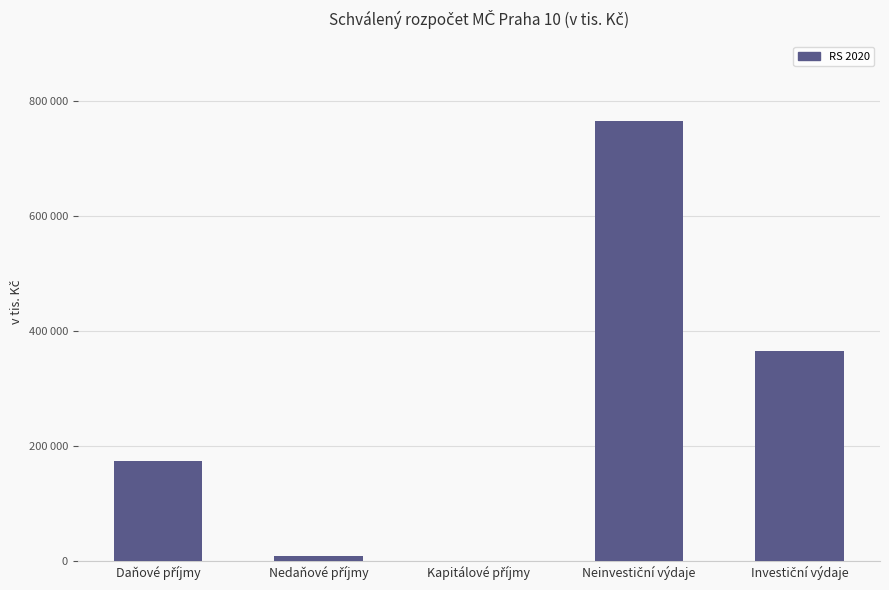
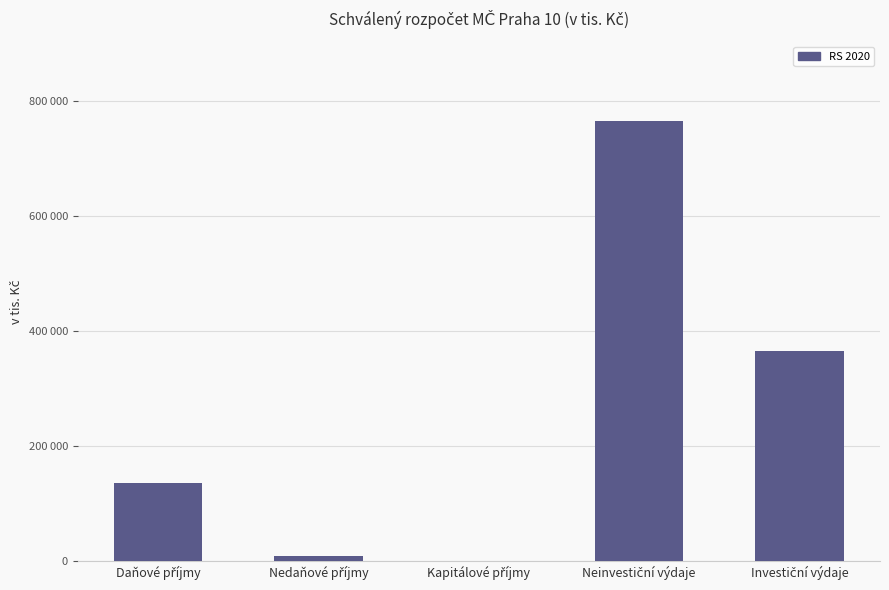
  {
-   "Daňové příjmy": 170000,
+   "Daňové příjmy": 140000,
    "Nedaňové příjmy": 10000,
    "Kapitálové příjmy": 0,
    "Neinvestiční výdaje": 770000,
    "Investiční výdaje": 370000
  }
